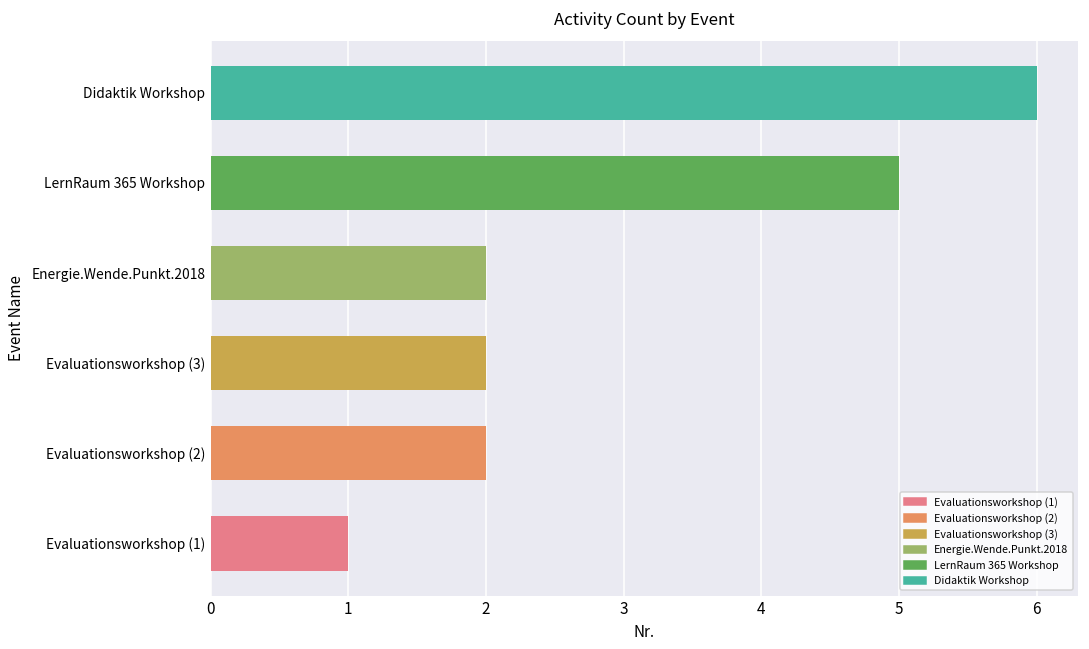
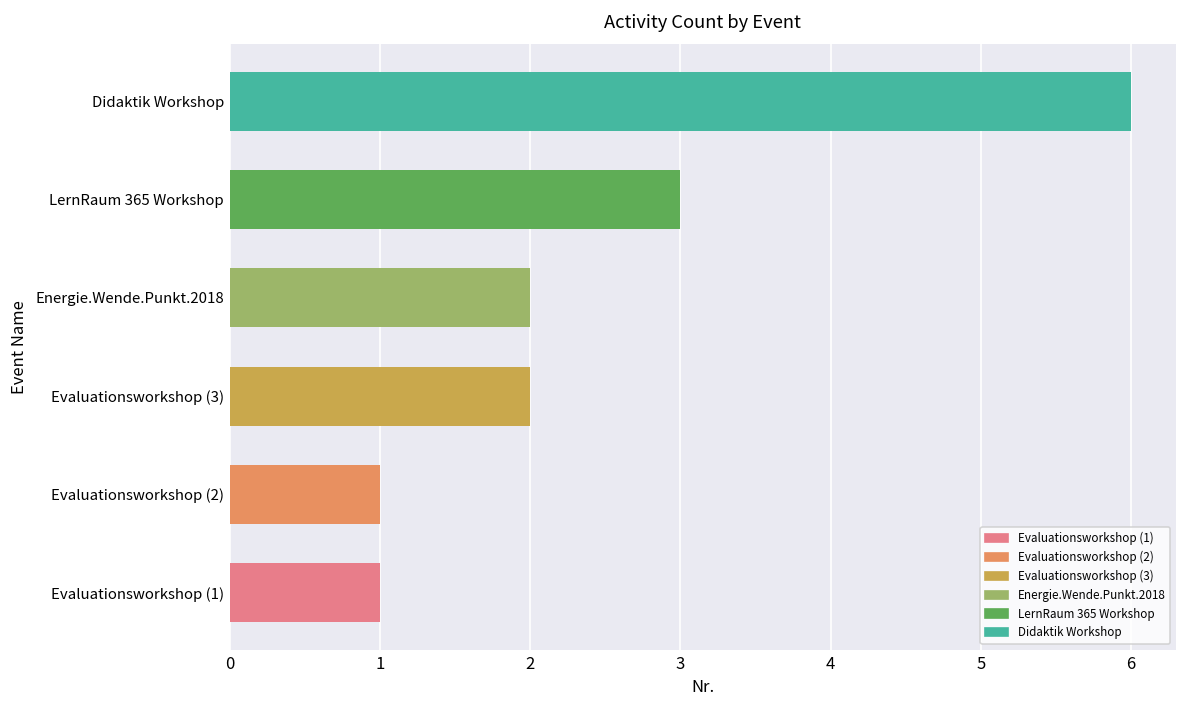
  {
    "Didaktik Workshop": 6,
-   "LernRaum 365 Workshop": 5,
+   "LernRaum 365 Workshop": 3,
    "Energie.Wende.Punkt.2018": 2,
    "Evaluationsworkshop (3)": 2,
-   "Evaluationsworkshop (2)": 2,
+   "Evaluationsworkshop (2)": 1,
    "Evaluationsworkshop (1)": 1
  }
